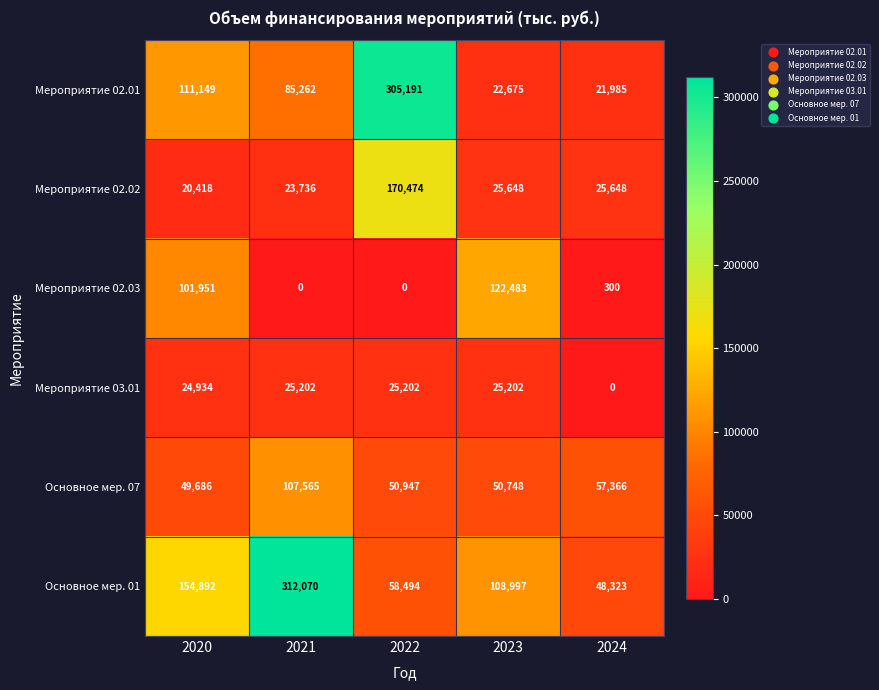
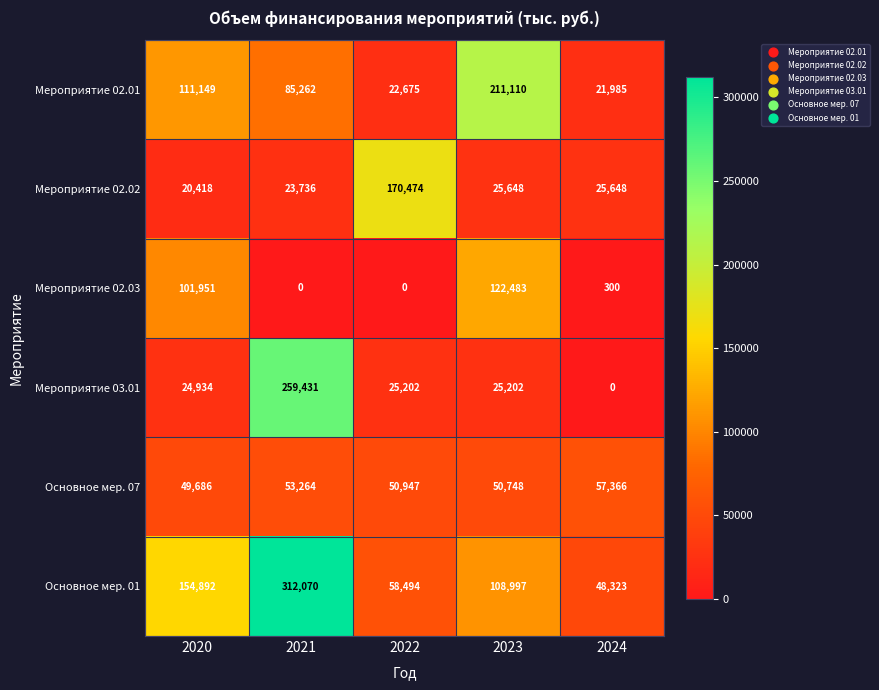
  {
    "Мероприятие 02.01": {
      "2020": "111,149",
      "2021": "85,262",
-     "2022": "305,191",
-     "2023": "22,675",
+     "2022": "22,675",
+     "2023": "211,110",
      "2024": "21,985"
    },
    "Мероприятие 02.02": {
      "2020": "20,418",
      "2021": "23,736",
      "2022": "170,474",
      "2023": "25,648",
      "2024": "25,648"
    },
    "Мероприятие 02.03": {
      "2020": "101,951",
      "2021": "0",
      "2022": "0",
      "2023": "122,483",
      "2024": "300"
    },
    "Мероприятие 03.01": {
      "2020": "24,934",
-     "2021": "25,202",
+     "2021": "259,431",
      "2022": "25,202",
      "2023": "25,202",
      "2024": "0"
    },
    "Основное мер. 07": {
      "2020": "49,686",
-     "2021": "107,565",
+     "2021": "53,264",
      "2022": "50,947",
      "2023": "50,748",
      "2024": "57,366"
    },
    "Основное мер. 01": {
      "2020": "154,892",
      "2021": "312,070",
      "2022": "58,494",
      "2023": "108,997",
      "2024": "48,323"
    }
  }
